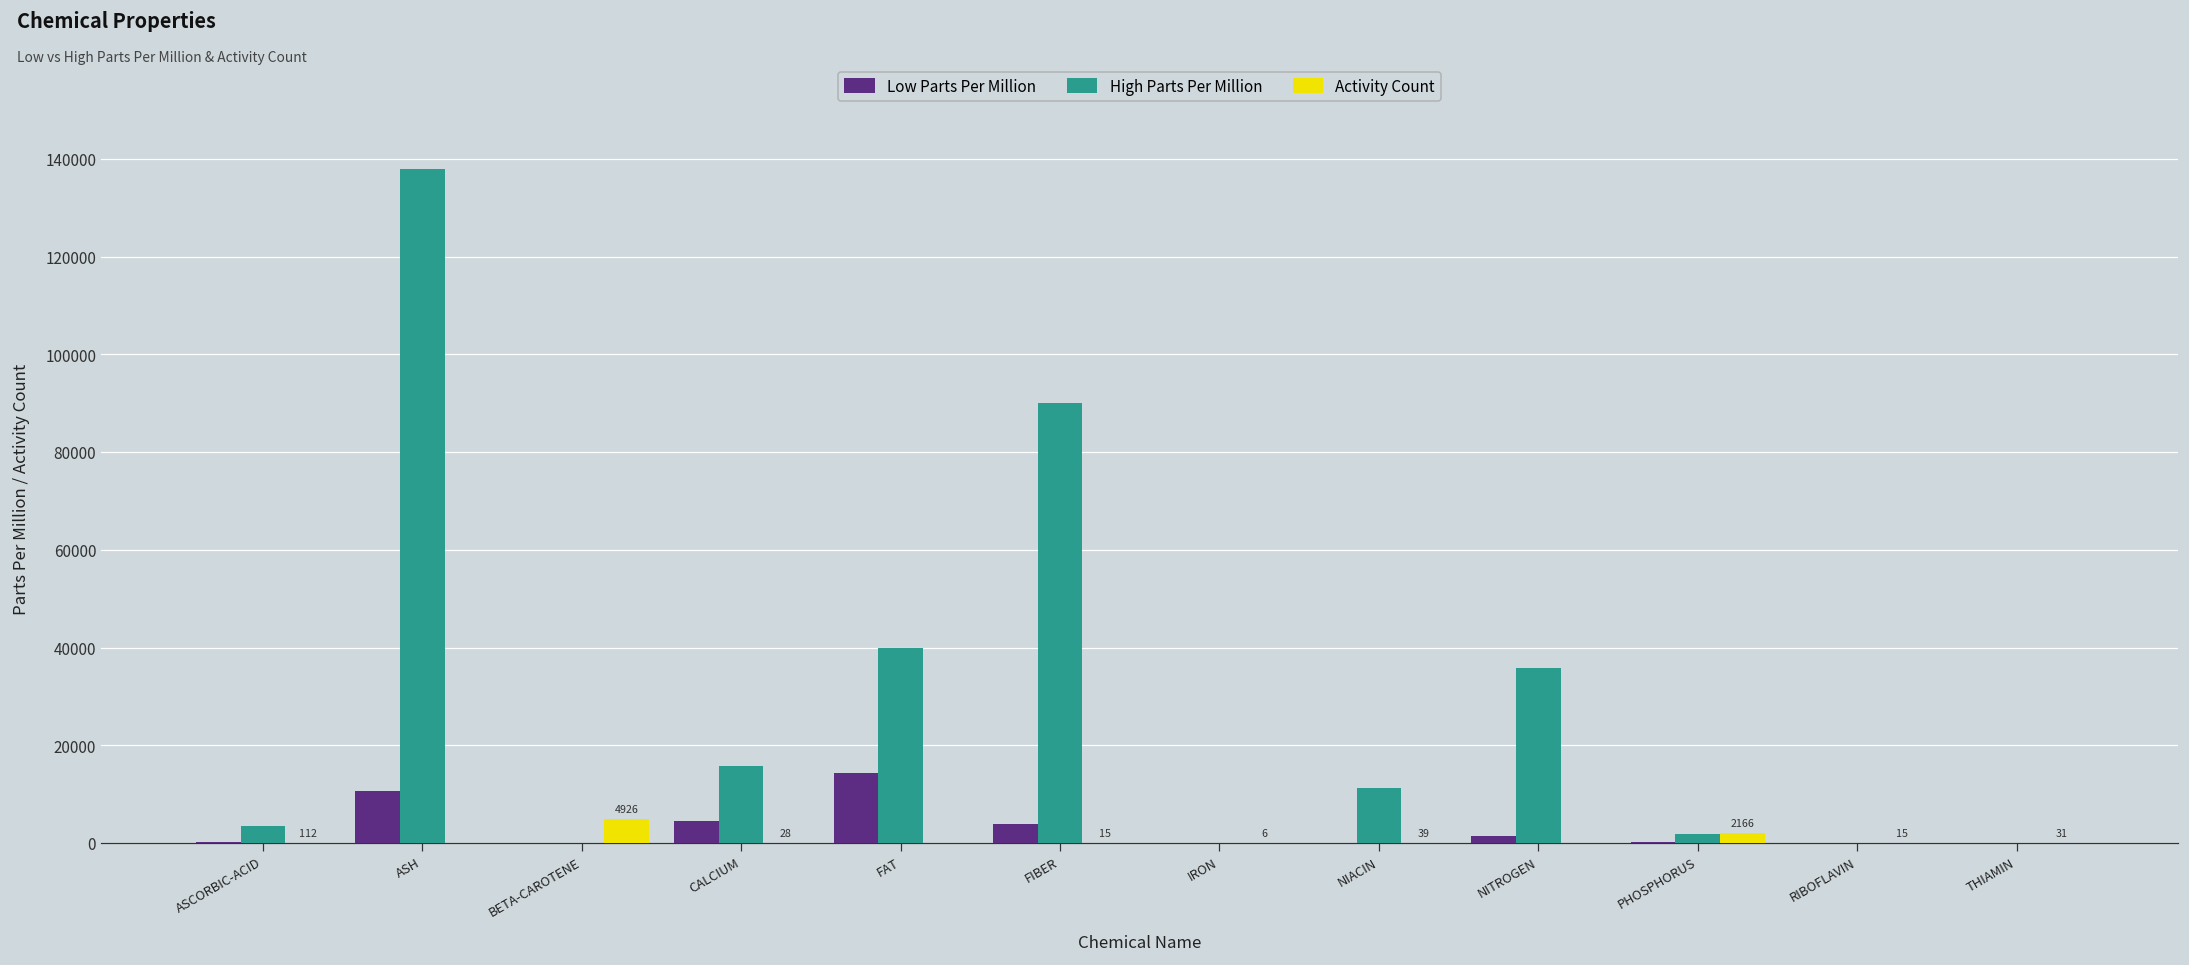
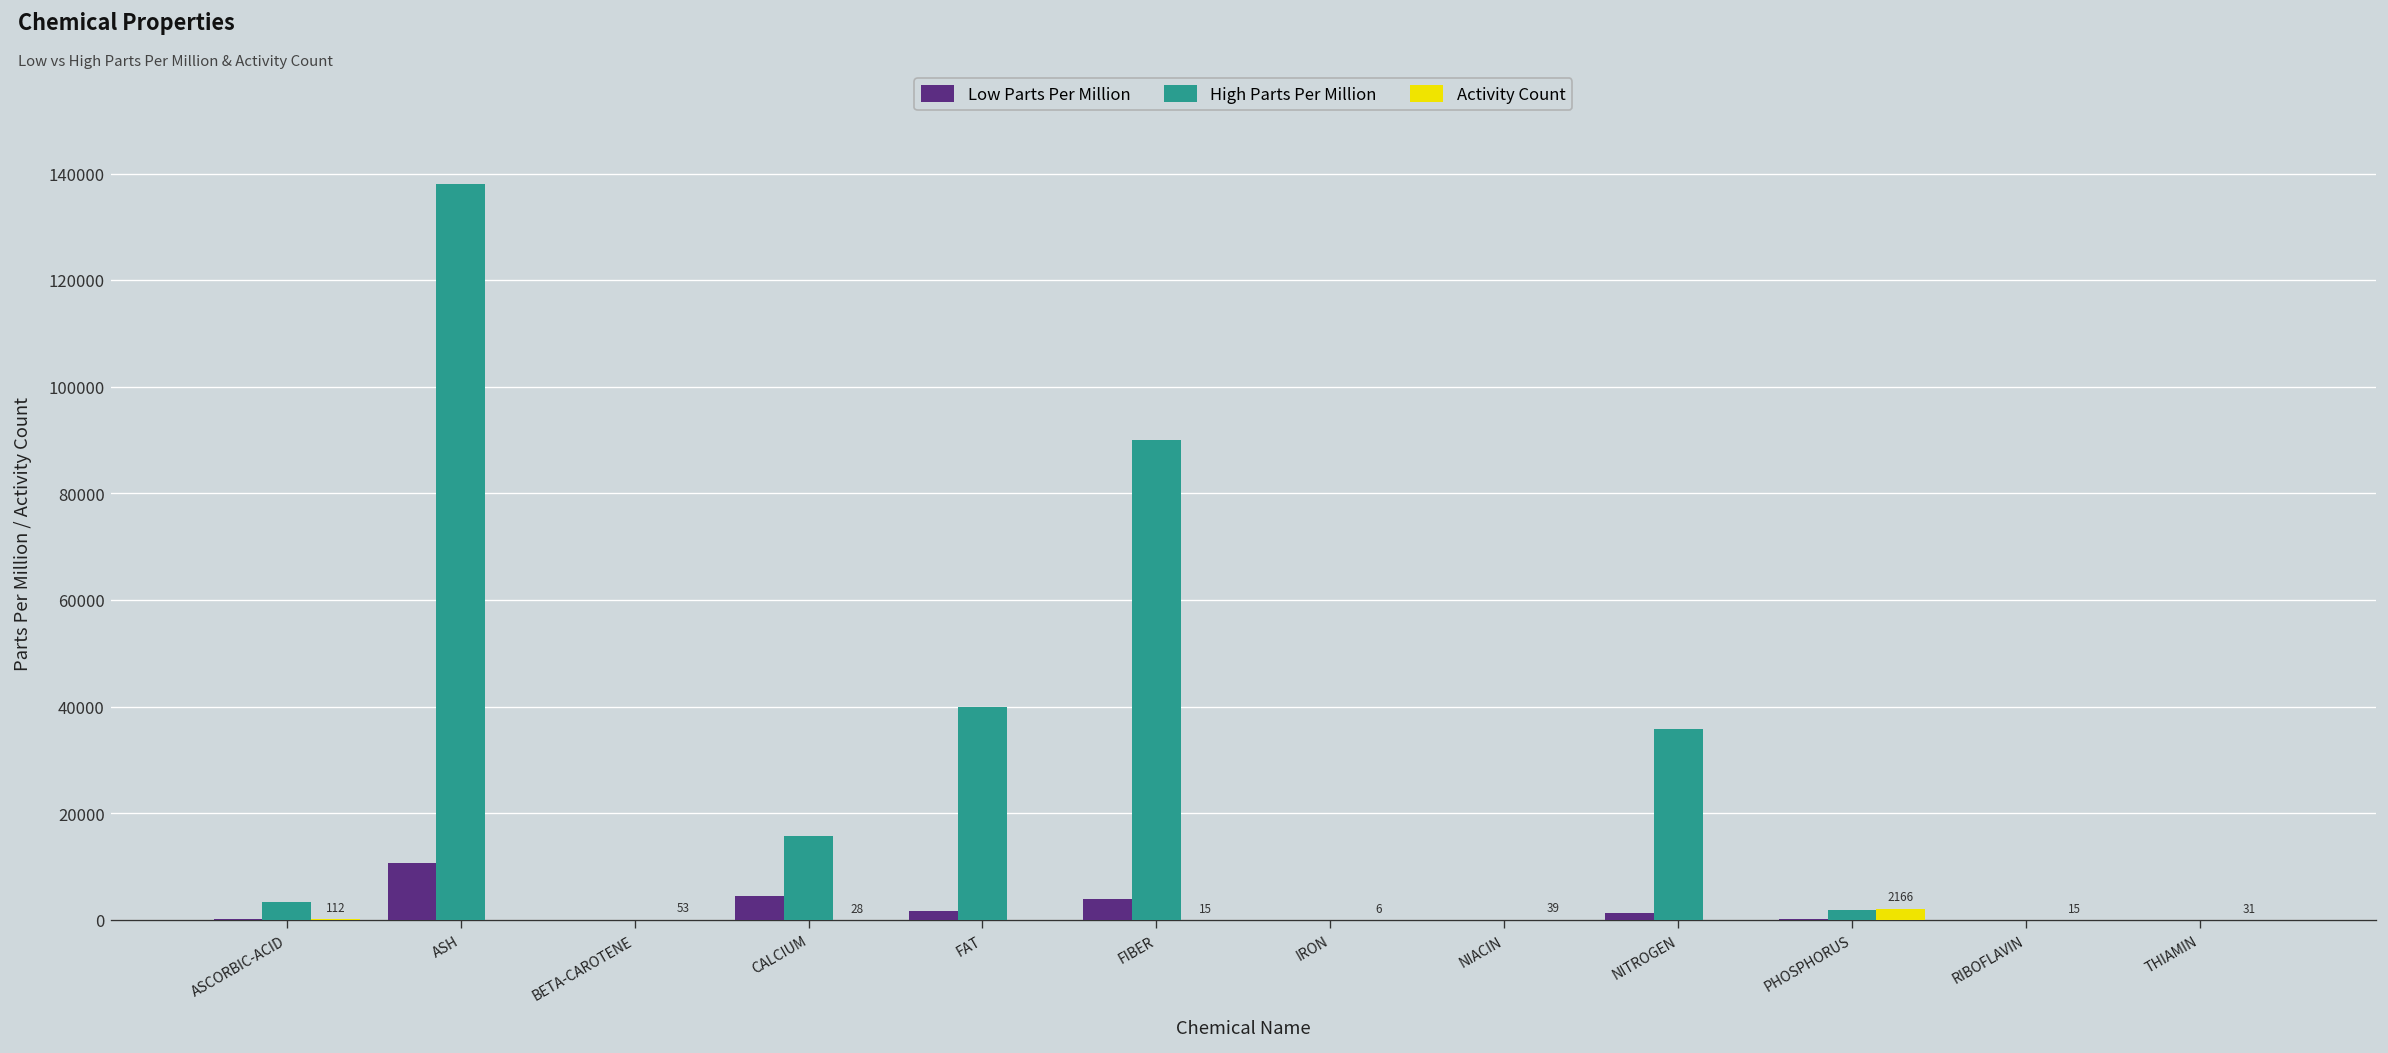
  {
    "Low Parts Per Million": {
      "ASH": 11000,
      "BETA-CAROTENE": 0,
      "CALCIUM": 4000,
-     "FAT": 14000,
+     "FAT": 2000,
      "FIBER": 4000,
      "NITROGEN": 1000
    },
    "High Parts Per Million": {
      "ASCORBIC-ACID": 3000,
      "ASH": 138000,
      "CALCIUM": 16000,
      "FAT": 40000,
      "FIBER": 90000,
-     "NIACIN": 11000,
+     "NIACIN": 0,
      "NITROGEN": 36000,
      "PHOSPHORUS": 2000
    },
    "Activity Count": {
      "ASCORBIC-ACID": 112,
-     "BETA-CAROTENE": 4926,
+     "BETA-CAROTENE": 53,
      "CALCIUM": 28,
      "FIBER": 15,
      "IRON": 6,
      "NIACIN": 39,
      "PHOSPHORUS": 2166,
      "RIBOFLAVIN": 15,
      "THIAMIN": 31
    }
  }
